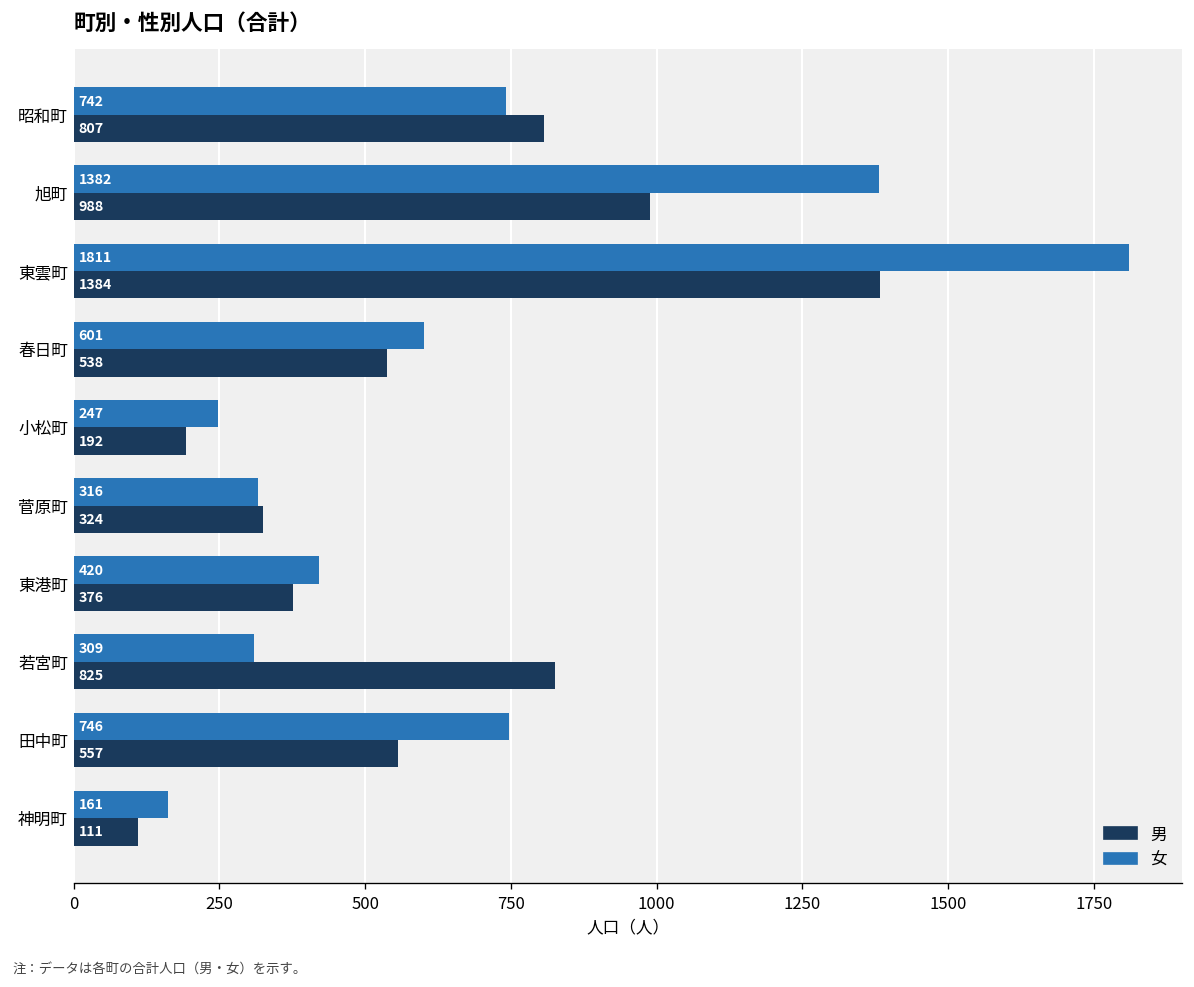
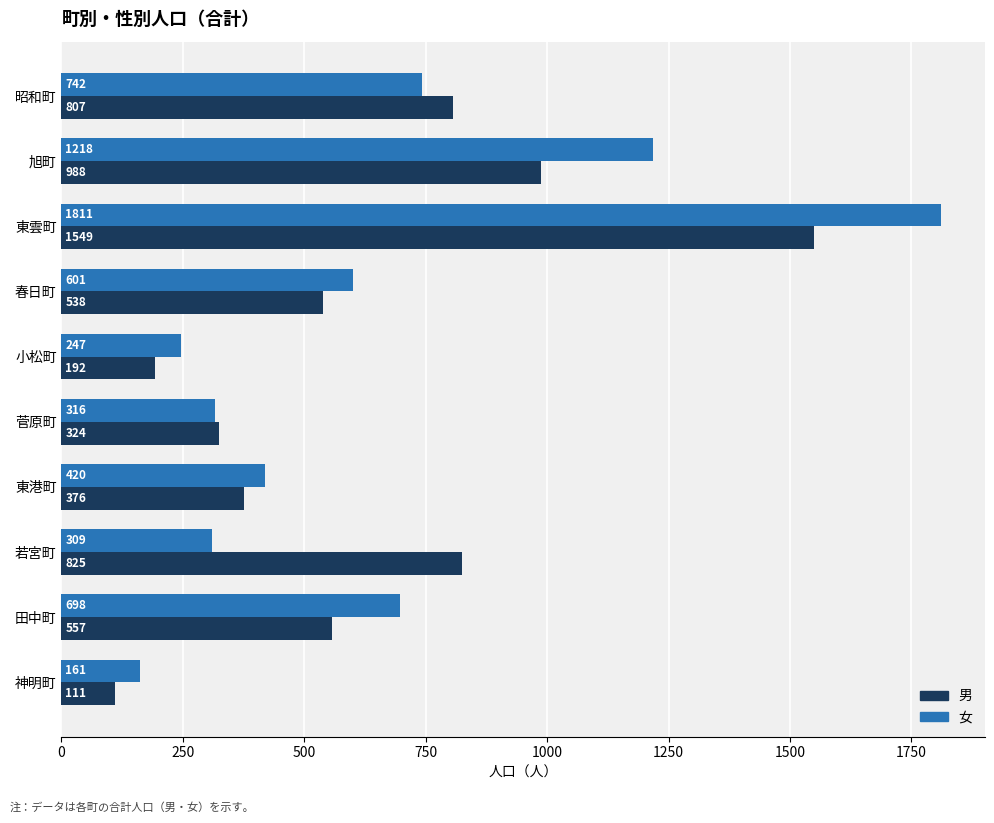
  {
    "男": {
      "昭和町": 807,
      "旭町": 988,
-     "東雲町": 1384,
+     "東雲町": 1549,
      "春日町": 538,
      "小松町": 192,
      "菅原町": 324,
      "東港町": 376,
      "若宮町": 825,
      "田中町": 557,
      "神明町": 111
    },
    "女": {
      "昭和町": 742,
-     "旭町": 1382,
+     "旭町": 1218,
      "東雲町": 1811,
      "春日町": 601,
      "小松町": 247,
      "菅原町": 316,
      "東港町": 420,
      "若宮町": 309,
-     "田中町": 746,
+     "田中町": 698,
      "神明町": 161
    }
  }
